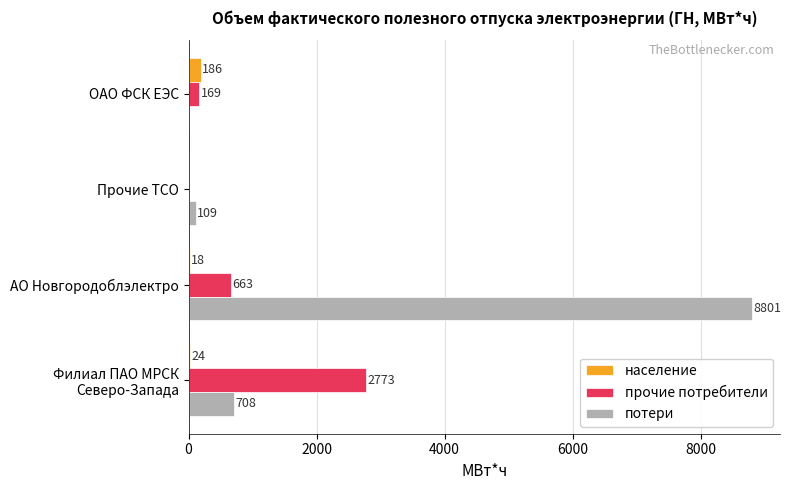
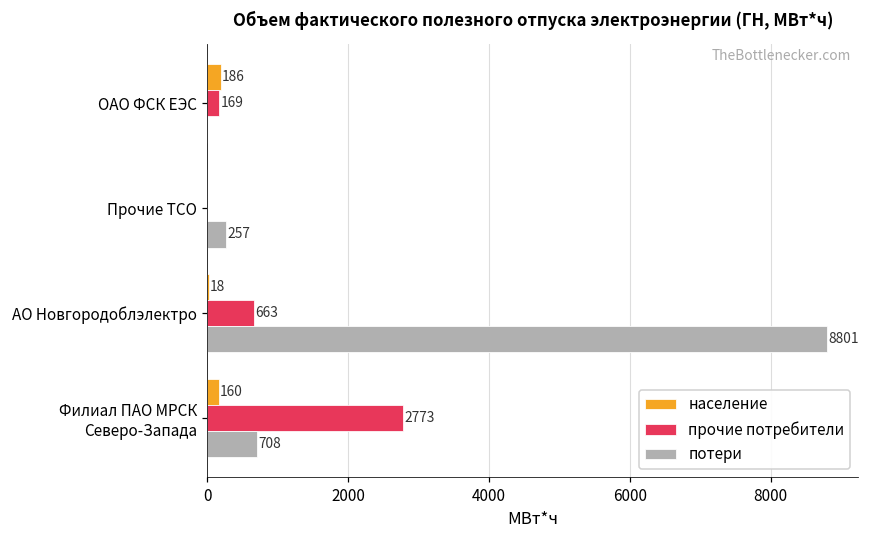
  {
    "население": {
      "ОАО ФСК ЕЭС": 186,
      "АО Новгородоблэлектро": 18,
-     "Филиал ПАО МРСК Северо-Запада": 24
+     "Филиал ПАО МРСК Северо-Запада": 160
    },
    "прочие потребители": {
      "ОАО ФСК ЕЭС": 169,
      "АО Новгородоблэлектро": 663,
      "Филиал ПАО МРСК Северо-Запада": 2773
    },
    "потери": {
-     "Прочие ТСО": 109,
+     "Прочие ТСО": 257,
      "АО Новгородоблэлектро": 8801,
      "Филиал ПАО МРСК Северо-Запада": 708
    }
  }
